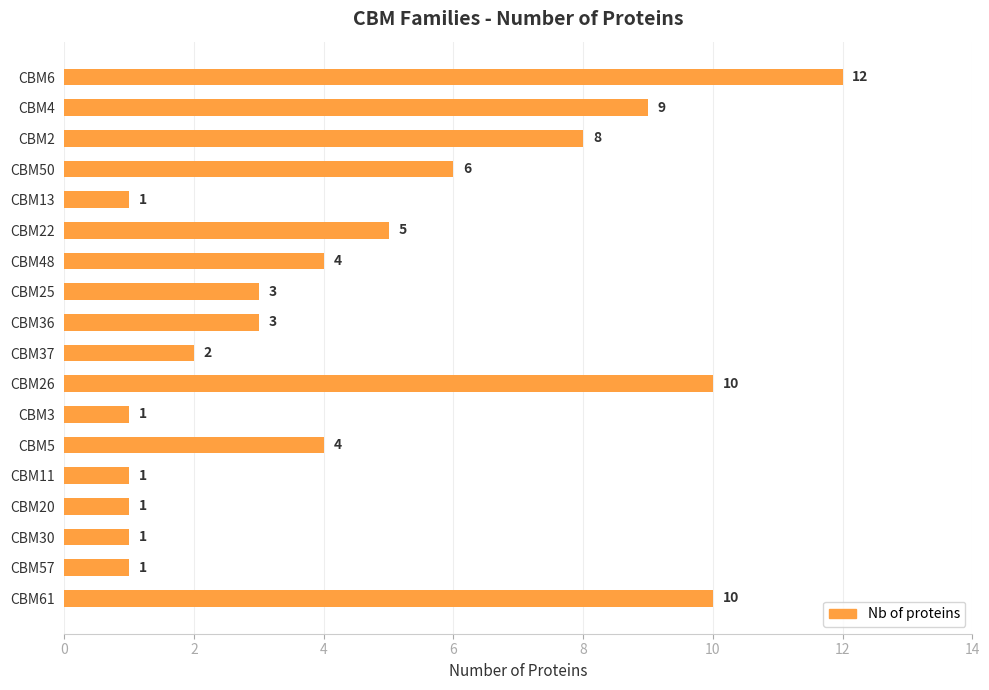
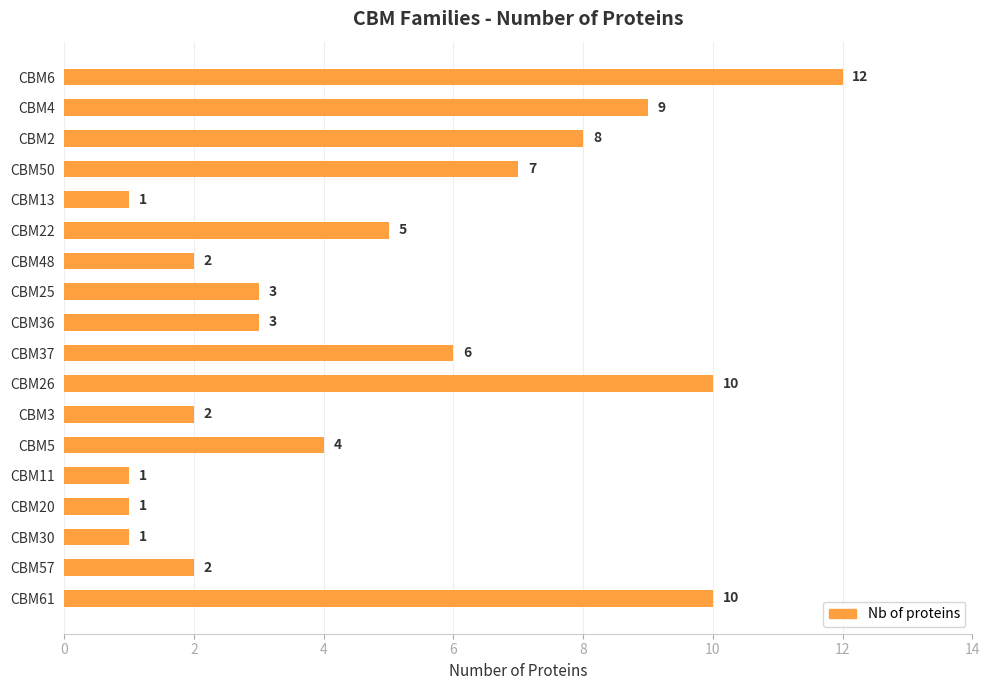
  {
    "CBM6": 12,
    "CBM4": 9,
    "CBM2": 8,
-   "CBM50": 6,
+   "CBM50": 7,
    "CBM13": 1,
    "CBM22": 5,
-   "CBM48": 4,
+   "CBM48": 2,
    "CBM25": 3,
    "CBM36": 3,
-   "CBM37": 2,
+   "CBM37": 6,
    "CBM26": 10,
-   "CBM3": 1,
+   "CBM3": 2,
    "CBM5": 4,
    "CBM11": 1,
    "CBM20": 1,
    "CBM30": 1,
-   "CBM57": 1,
+   "CBM57": 2,
    "CBM61": 10
  }
